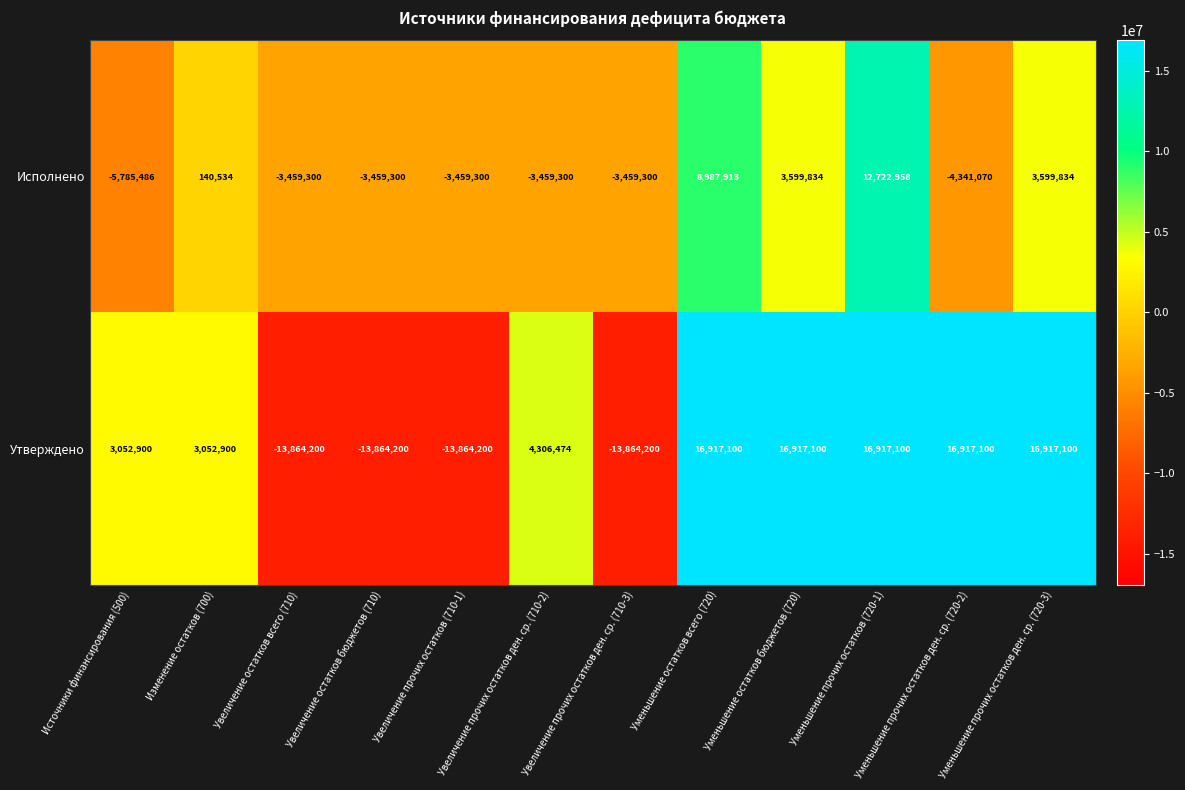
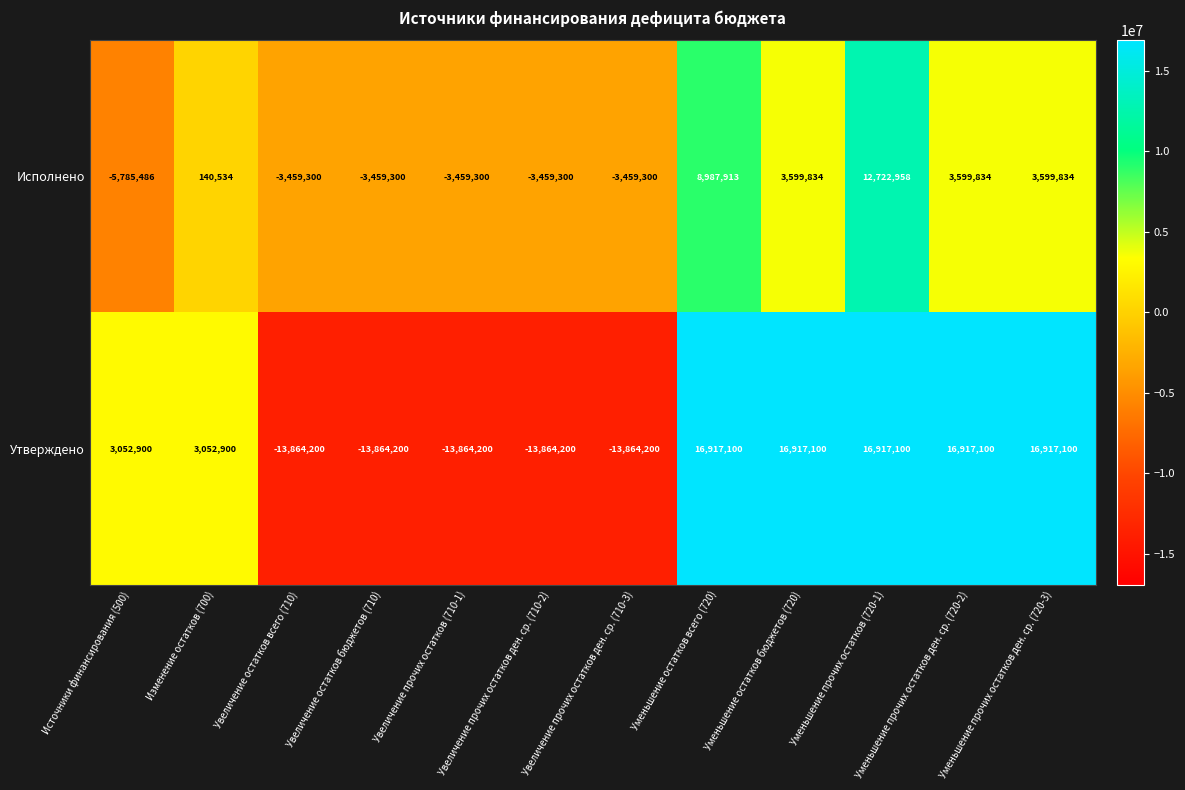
  {
    "Исполнено": {
      "Источники финансирования (500)": "-5,785,486",
      "Изменение остатков (700)": "140,534",
      "Увеличение остатков всего (710)": "-3,459,300",
      "Увеличение остатков бюджетов (710)": "-3,459,300",
      "Увеличение прочих остатков (710-1)": "-3,459,300",
      "Увеличение прочих остатков ден. ср. (710-2)": "-3,459,300",
      "Увеличение прочих остатков ден. ср. (710-3)": "-3,459,300",
      "Уменьшение остатков всего (720)": "8,987,913",
      "Уменьшение остатков бюджетов (720)": "3,599,834",
      "Уменьшение прочих остатков (720-1)": "12,722,958",
-     "Уменьшение прочих остатков ден. ср. (720-2)": "-4,341,070",
+     "Уменьшение прочих остатков ден. ср. (720-2)": "3,599,834",
      "Уменьшение прочих остатков ден. ср. (720-3)": "3,599,834"
    },
    "Утверждено": {
      "Источники финансирования (500)": "3,052,900",
      "Изменение остатков (700)": "3,052,900",
      "Увеличение остатков всего (710)": "-13,864,200",
      "Увеличение остатков бюджетов (710)": "-13,864,200",
      "Увеличение прочих остатков (710-1)": "-13,864,200",
-     "Увеличение прочих остатков ден. ср. (710-2)": "4,306,474",
+     "Увеличение прочих остатков ден. ср. (710-2)": "-13,864,200",
      "Увеличение прочих остатков ден. ср. (710-3)": "-13,864,200",
      "Уменьшение остатков всего (720)": "16,917,100",
      "Уменьшение остатков бюджетов (720)": "16,917,100",
      "Уменьшение прочих остатков (720-1)": "16,917,100",
      "Уменьшение прочих остатков ден. ср. (720-2)": "16,917,100",
      "Уменьшение прочих остатков ден. ср. (720-3)": "16,917,100"
    }
  }
